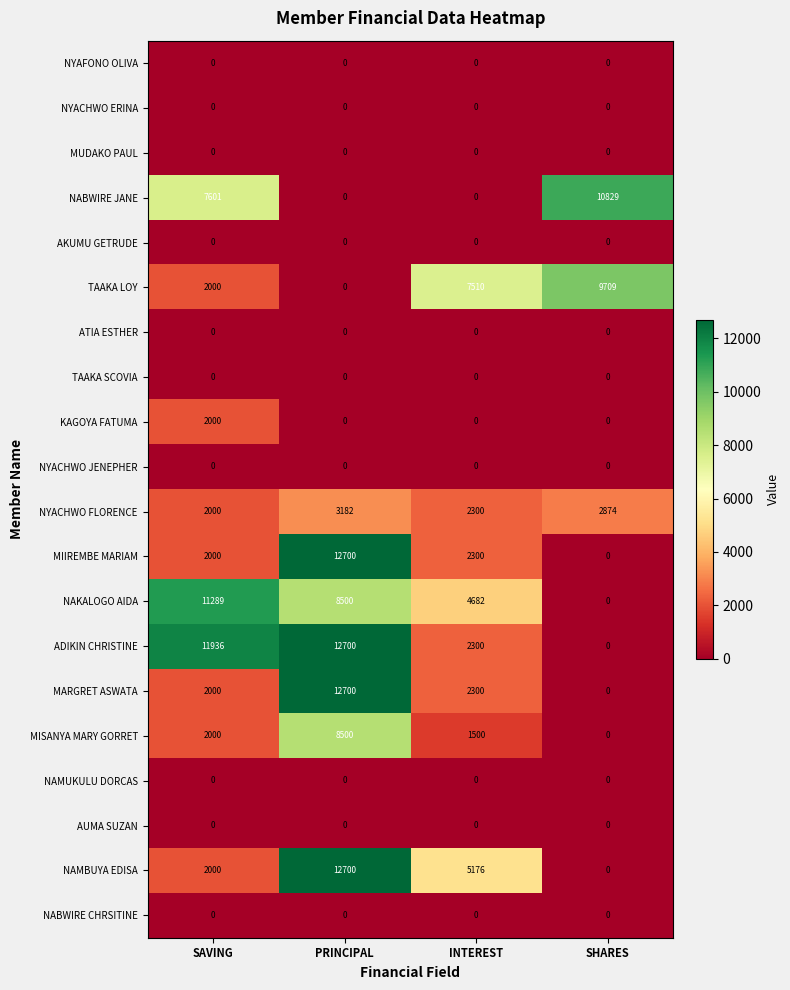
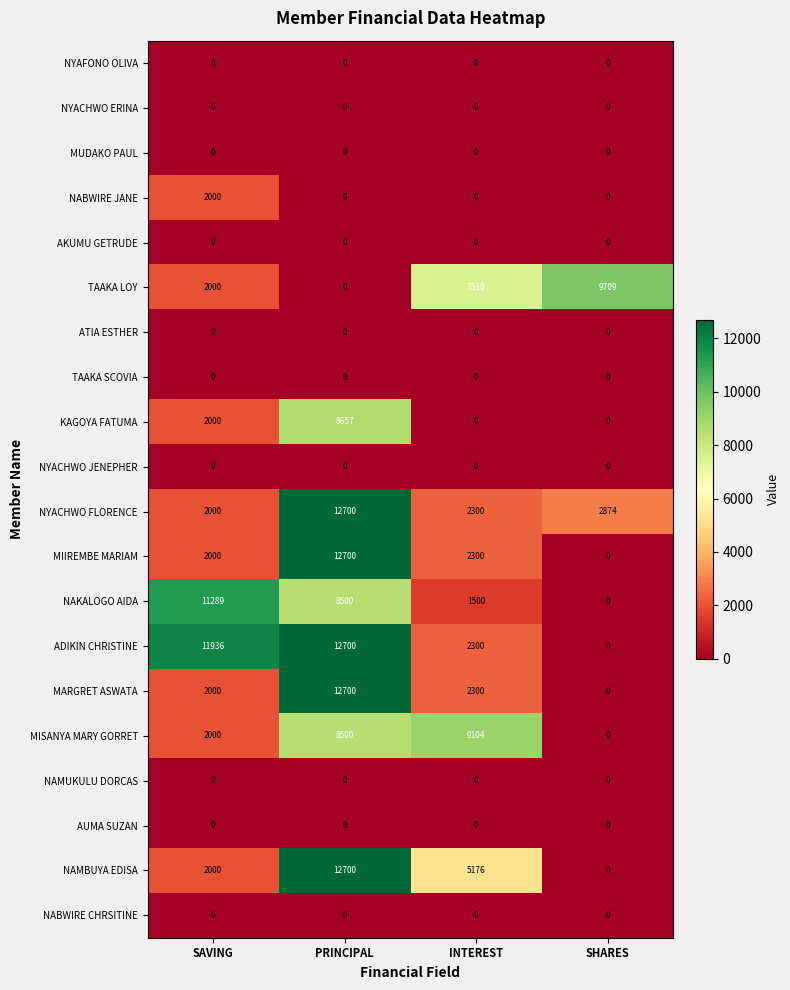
  {
    "NYAFONO OLIVA": {
      "SAVING": 0,
      "PRINCIPAL": 0,
      "INTEREST": 0,
      "SHARES": 0
    },
    "NYACHWO ERINA": {
      "SAVING": 0,
      "PRINCIPAL": 0,
      "INTEREST": 0,
      "SHARES": 0
    },
    "MUDAKO PAUL": {
      "SAVING": 0,
      "PRINCIPAL": 0,
      "INTEREST": 0,
      "SHARES": 0
    },
    "NABWIRE JANE": {
-     "SAVING": 7601,
+     "SAVING": 2000,
      "PRINCIPAL": 0,
      "INTEREST": 0,
-     "SHARES": 10829
+     "SHARES": 0
    },
    "AKUMU GETRUDE": {
      "SAVING": 0,
      "PRINCIPAL": 0,
      "INTEREST": 0,
      "SHARES": 0
    },
    "TAAKA LOY": {
      "SAVING": 2000,
      "PRINCIPAL": 0,
      "INTEREST": 7510,
      "SHARES": 9709
    },
    "ATIA ESTHER": {
      "SAVING": 0,
      "PRINCIPAL": 0,
      "INTEREST": 0,
      "SHARES": 0
    },
    "TAAKA SCOVIA": {
      "SAVING": 0,
      "PRINCIPAL": 0,
      "INTEREST": 0,
      "SHARES": 0
    },
    "KAGOYA FATUMA": {
      "SAVING": 2000,
-     "PRINCIPAL": 0,
+     "PRINCIPAL": 8657,
      "INTEREST": 0,
      "SHARES": 0
    },
    "NYACHWO JENEPHER": {
      "SAVING": 0,
      "PRINCIPAL": 0,
      "INTEREST": 0,
      "SHARES": 0
    },
    "NYACHWO FLORENCE": {
      "SAVING": 2000,
-     "PRINCIPAL": 3182,
+     "PRINCIPAL": 12700,
      "INTEREST": 2300,
      "SHARES": 2874
    },
    "MIIREMBE MARIAM": {
      "SAVING": 2000,
      "PRINCIPAL": 12700,
      "INTEREST": 2300,
      "SHARES": 0
    },
    "NAKALOGO AIDA": {
      "SAVING": 11289,
      "PRINCIPAL": 8500,
-     "INTEREST": 4682,
+     "INTEREST": 1500,
      "SHARES": 0
    },
    "ADIKIN CHRISTINE": {
      "SAVING": 11936,
      "PRINCIPAL": 12700,
      "INTEREST": 2300,
      "SHARES": 0
    },
    "MARGRET ASWATA": {
      "SAVING": 2000,
      "PRINCIPAL": 12700,
      "INTEREST": 2300,
      "SHARES": 0
    },
    "MISANYA MARY GORRET": {
      "SAVING": 2000,
      "PRINCIPAL": 8500,
-     "INTEREST": 1500,
+     "INTEREST": 9104,
      "SHARES": 0
    },
    "NAMUKULU DORCAS": {
      "SAVING": 0,
      "PRINCIPAL": 0,
      "INTEREST": 0,
      "SHARES": 0
    },
    "AUMA SUZAN": {
      "SAVING": 0,
      "PRINCIPAL": 0,
      "INTEREST": 0,
      "SHARES": 0
    },
    "NAMBUYA EDISA": {
      "SAVING": 2000,
      "PRINCIPAL": 12700,
      "INTEREST": 5176,
      "SHARES": 0
    },
    "NABWIRE CHRSITINE": {
      "SAVING": 0,
      "PRINCIPAL": 0,
      "INTEREST": 0,
      "SHARES": 0
    }
  }
